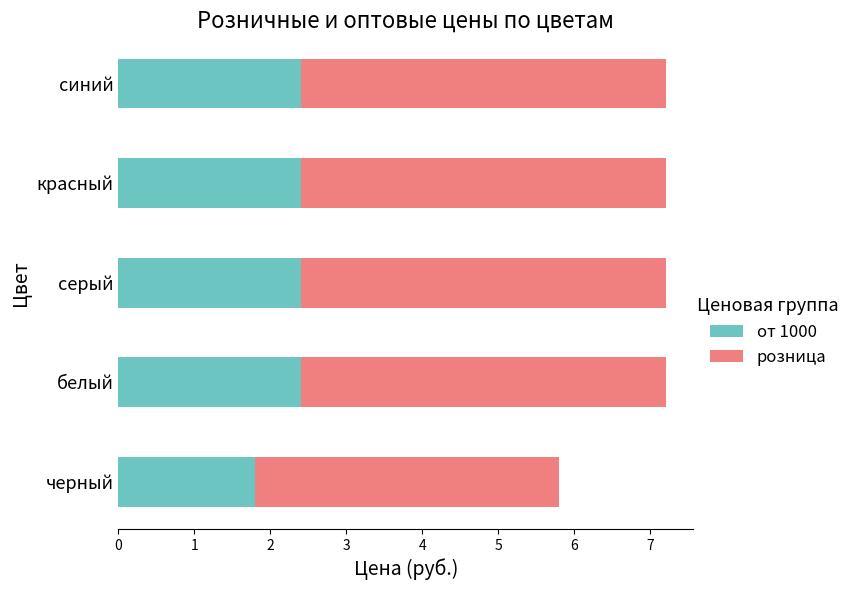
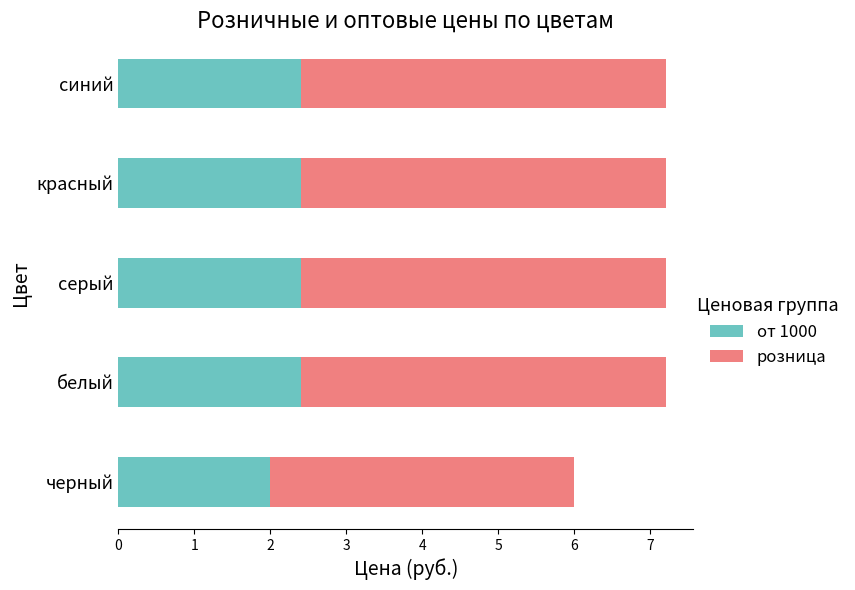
  {
    "от 1000": {
      "синий": 2.4,
      "красный": 2.4,
      "серый": 2.4,
      "белый": 2.4,
-     "черный": 1.8
+     "черный": 2.0
    },
    "розница": {
      "синий": 4.8,
      "красный": 4.8,
      "серый": 4.8,
      "белый": 4.8,
      "черный": 4.0
    }
  }
